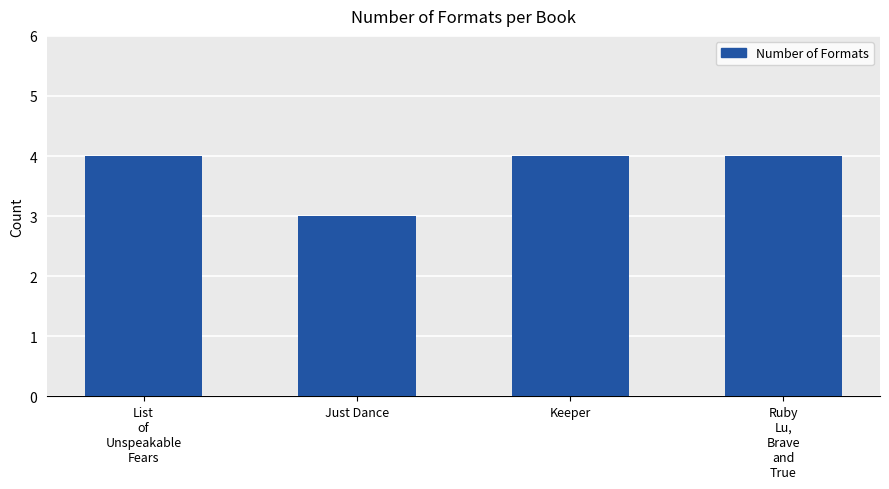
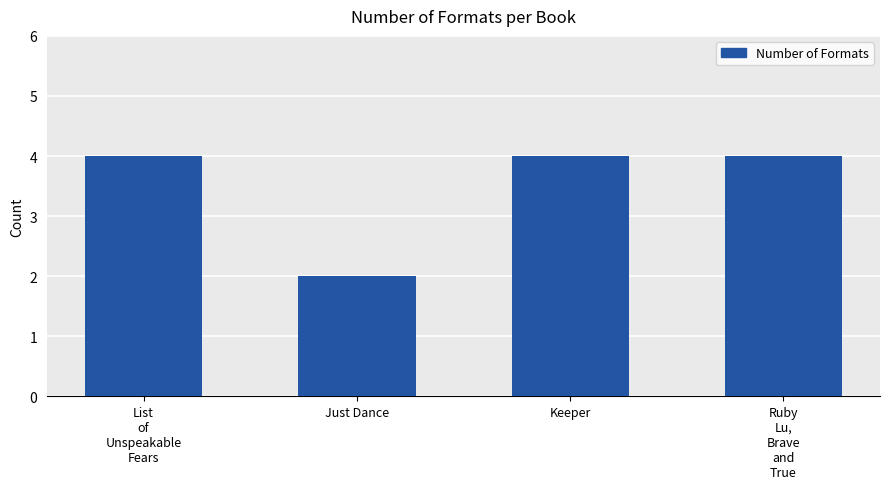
  {
    "List of Unspeakable Fears": 4,
-   "Just Dance": 3,
+   "Just Dance": 2,
    "Keeper": 4,
    "Ruby Lu, Brave and True": 4
  }
